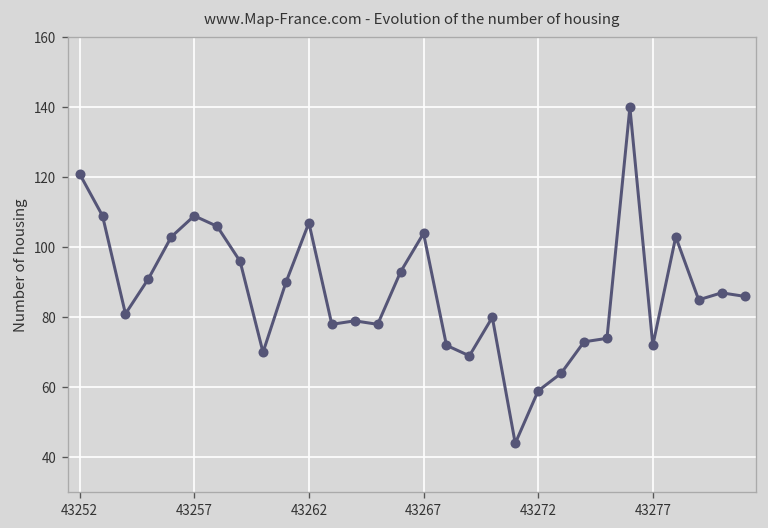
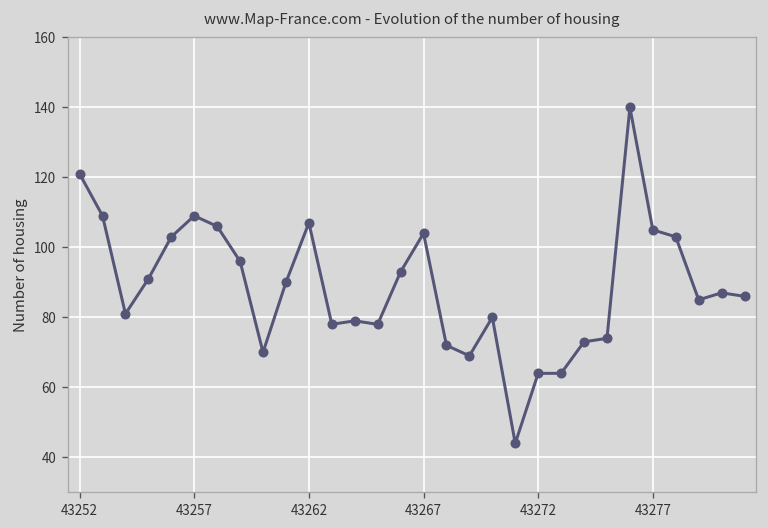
  {
    "43252": 121,
    "43257": 109,
    "43262": 107,
    "43267": 104,
-   "43272": 59,
-   "43277": 72
+   "43272": 64,
+   "43277": 105
  }
